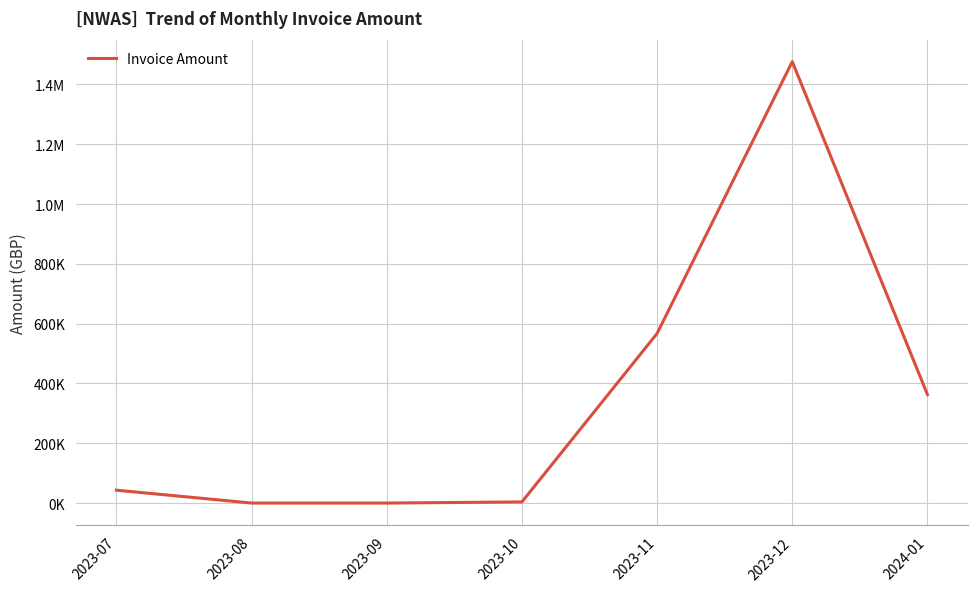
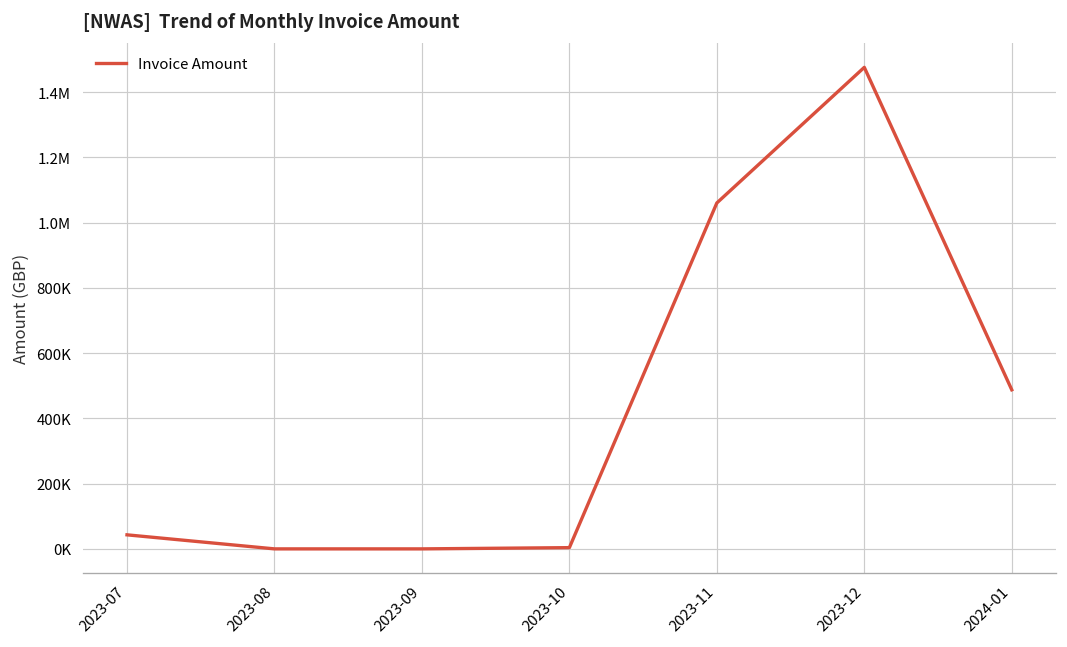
  {
    "2023-07": 40000,
    "2023-08": 0,
    "2023-09": 0,
    "2023-10": 0,
-   "2023-11": 570000,
+   "2023-11": 1060000,
    "2023-12": 1480000,
-   "2024-01": 360000
+   "2024-01": 490000
  }
